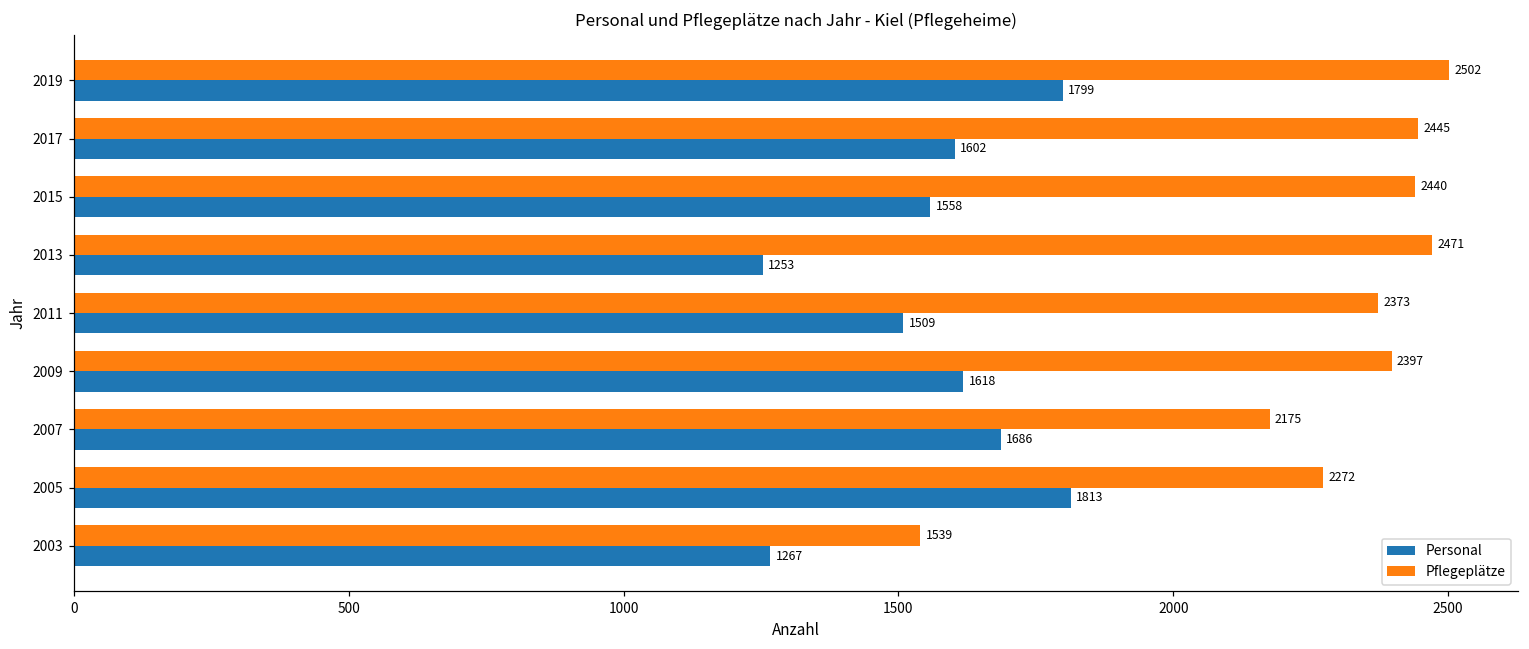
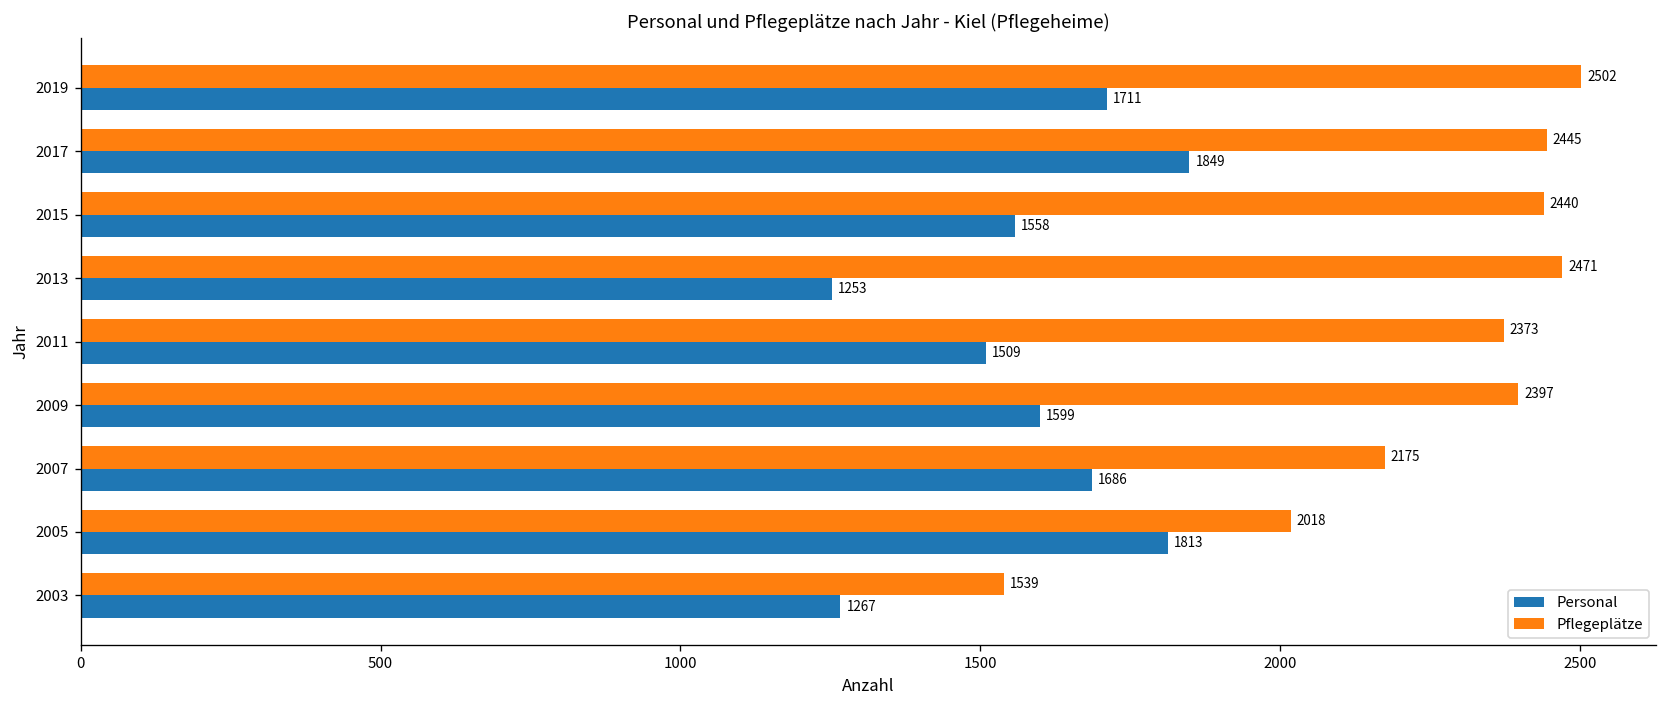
  {
    "Personal": {
-     "2019": 1799,
-     "2017": 1602,
+     "2019": 1711,
+     "2017": 1849,
      "2015": 1558,
      "2013": 1253,
      "2011": 1509,
-     "2009": 1618,
+     "2009": 1599,
      "2007": 1686,
      "2005": 1813,
      "2003": 1267
    },
    "Pflegeplätze": {
      "2019": 2502,
      "2017": 2445,
      "2015": 2440,
      "2013": 2471,
      "2011": 2373,
      "2009": 2397,
      "2007": 2175,
-     "2005": 2272,
+     "2005": 2018,
      "2003": 1539
    }
  }
